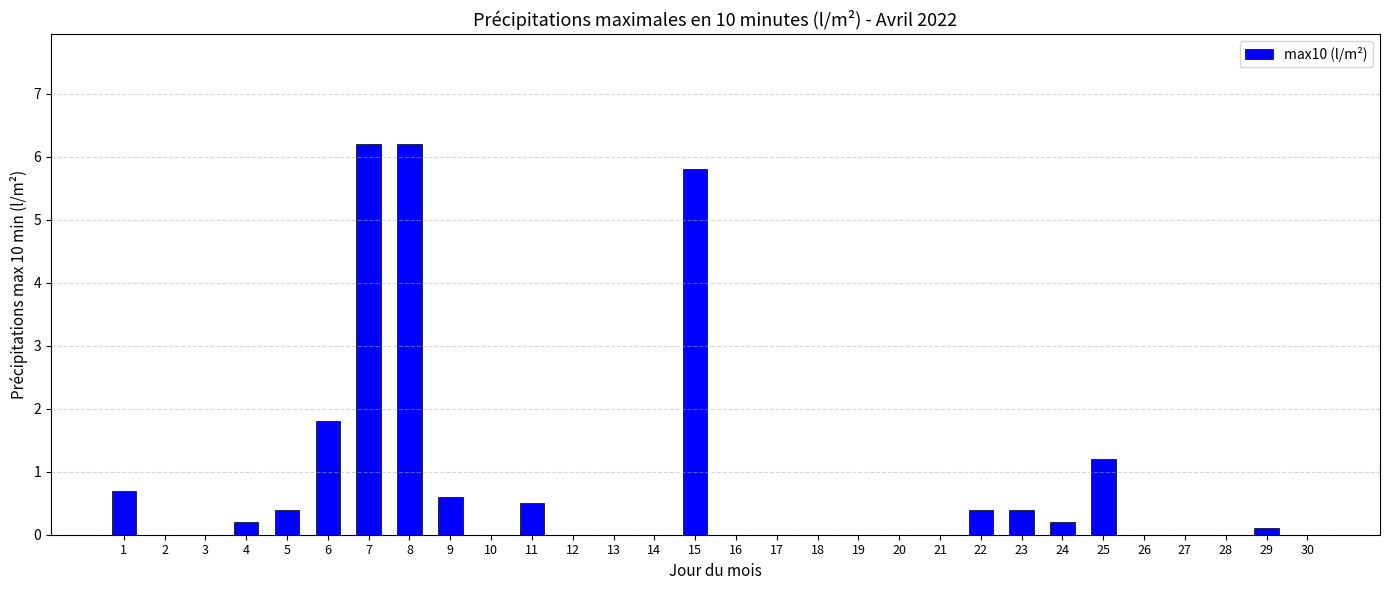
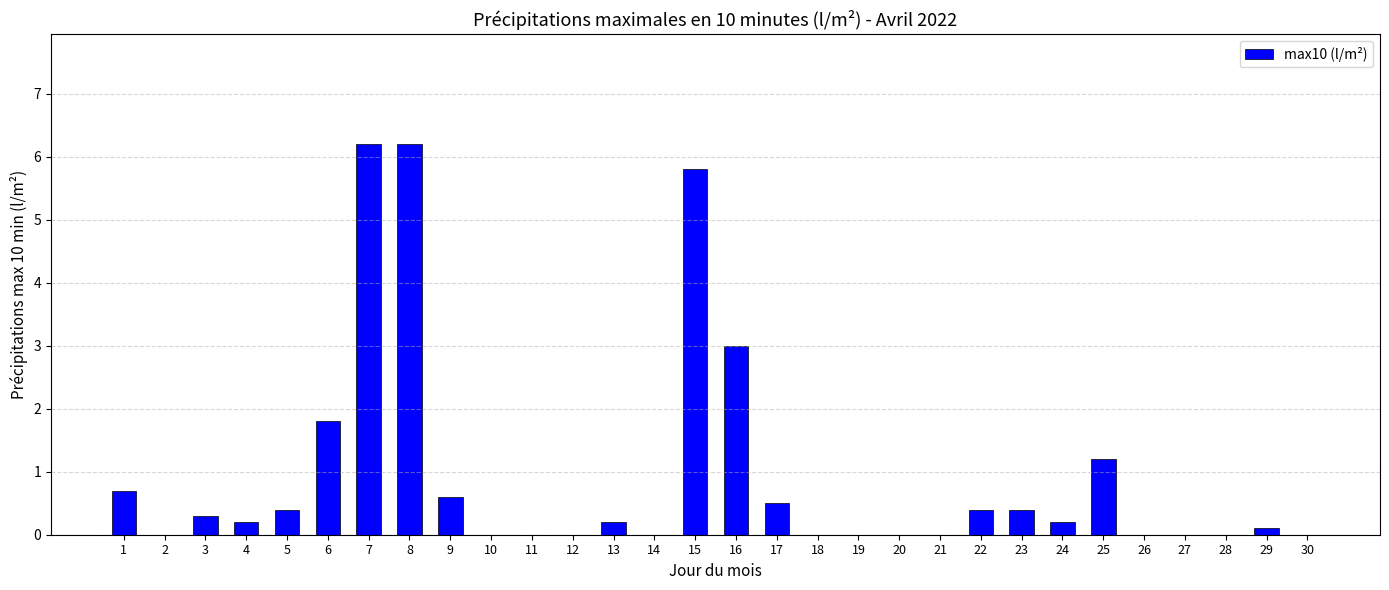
  {
    "1": 0.7,
    "2": 0.0,
-   "3": 0.0,
+   "3": 0.3,
    "4": 0.2,
    "5": 0.4,
    "6": 1.8,
    "7": 6.2,
    "8": 6.2,
    "9": 0.6,
    "10": 0.0,
-   "11": 0.5,
+   "11": 0.0,
    "12": 0.0,
-   "13": 0.0,
+   "13": 0.2,
    "14": 0.0,
    "15": 5.8,
-   "16": 0,
-   "17": 0.0,
+   "16": 3,
+   "17": 0.5,
    "18": 0.0,
    "19": 0.0,
    "20": 0.0,
    "21": 0.0,
    "22": 0.4,
    "23": 0.4,
    "24": 0.2,
    "25": 1.2,
    "26": 0.0,
    "27": 0.0,
    "28": 0.0,
    "29": 0.1,
    "30": 0.0
  }
